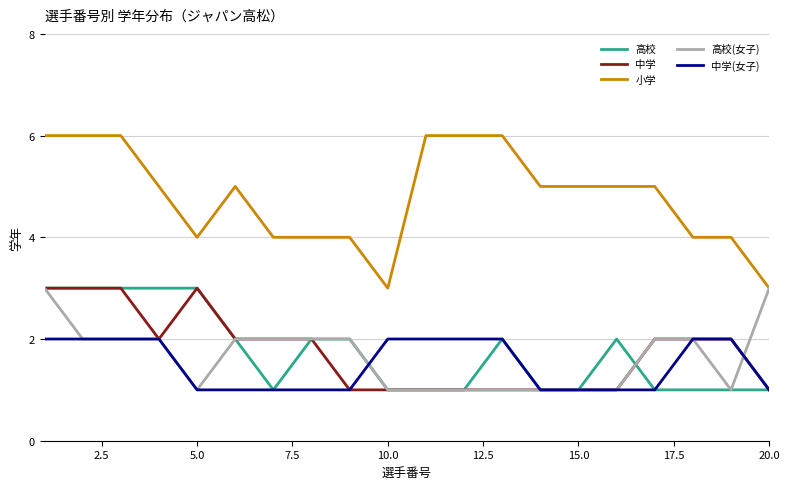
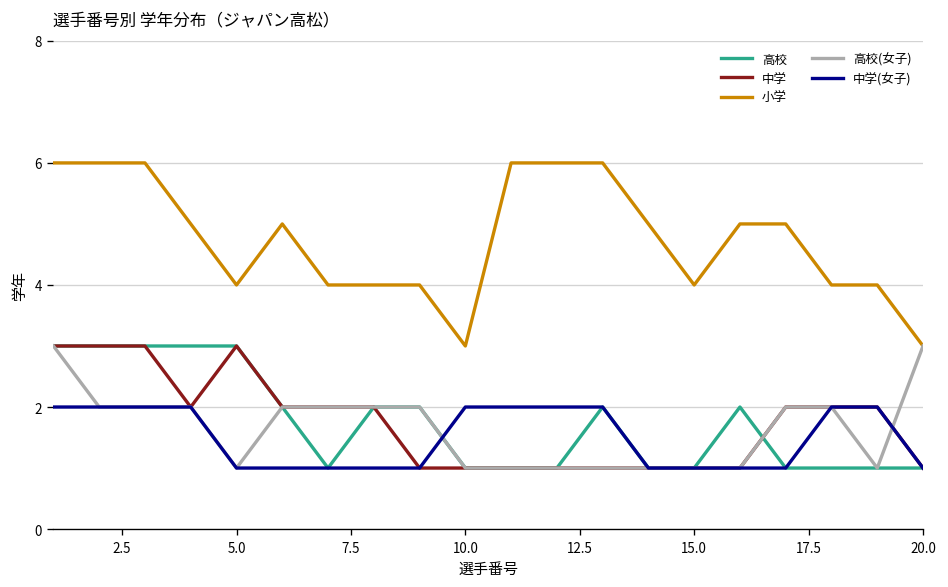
  {
    "小学": {
      "5.0": 4,
      "10.0": 3,
-     "15.0": 5
+     "15.0": 4
    },
    "中学(女子)": {
      "10.0": 2
    }
  }
